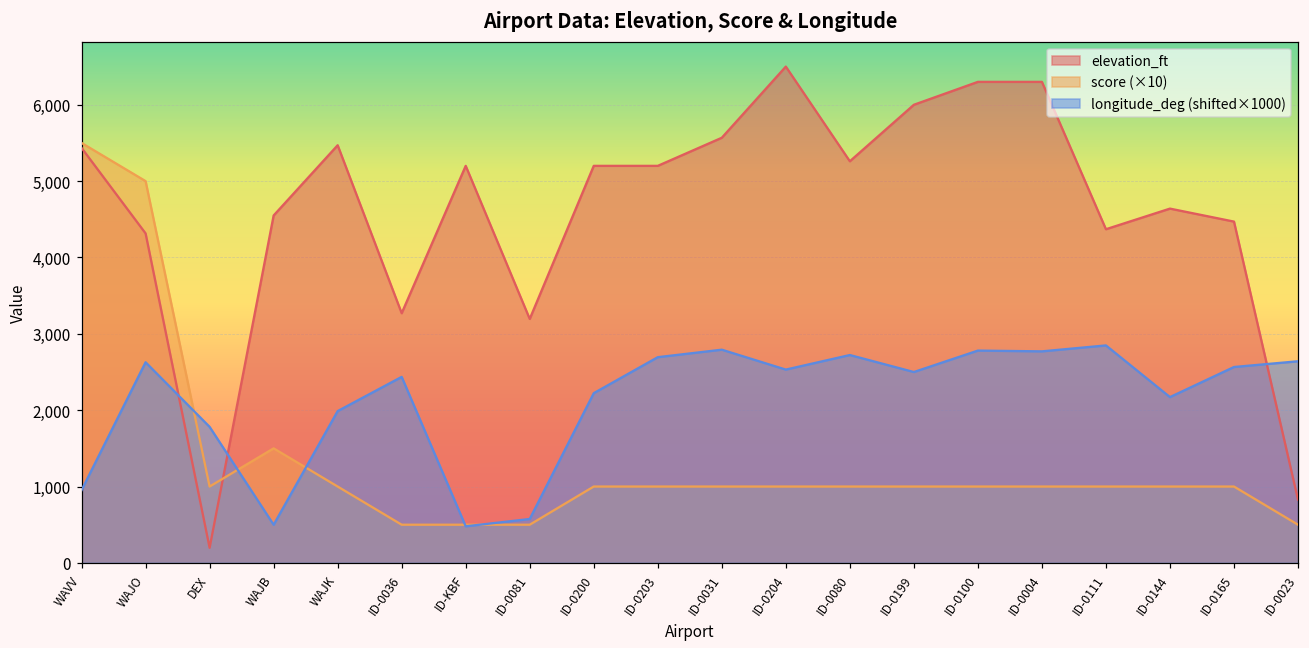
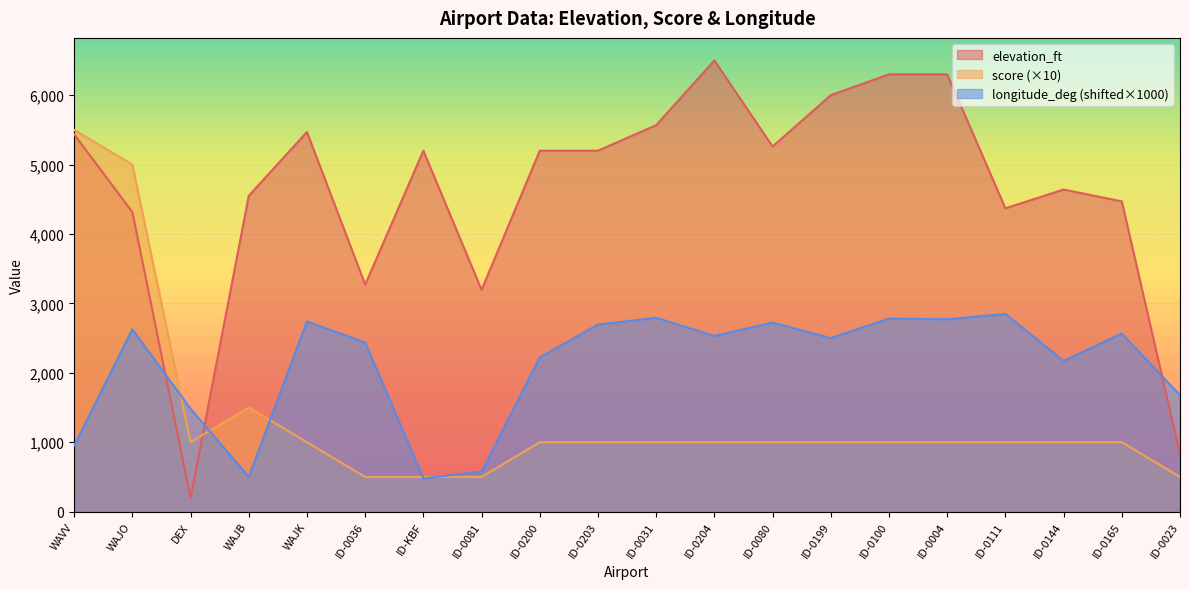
  {
    "longitude_deg (shifted×1000)": {
      "WAVV": "1,000",
      "WAJO": "2,600",
-     "DEX": "1,800",
+     "DEX": "1,500",
      "WAJB": "500",
-     "WAJK": "2,000",
+     "WAJK": "2,700",
      "ID-0036": "2,400",
      "ID-0081": "600",
      "ID-0200": "2,200",
      "ID-0203": "2,700",
      "ID-0031": "2,800",
      "ID-0204": "2,500",
      "ID-0080": "2,700",
      "ID-0199": "2,500",
      "ID-0100": "2,800",
      "ID-0004": "2,800",
      "ID-0111": "2,800",
      "ID-0144": "2,200",
      "ID-0165": "2,600",
-     "ID-0023": "2,600"
+     "ID-0023": "1,700"
    }
  }
